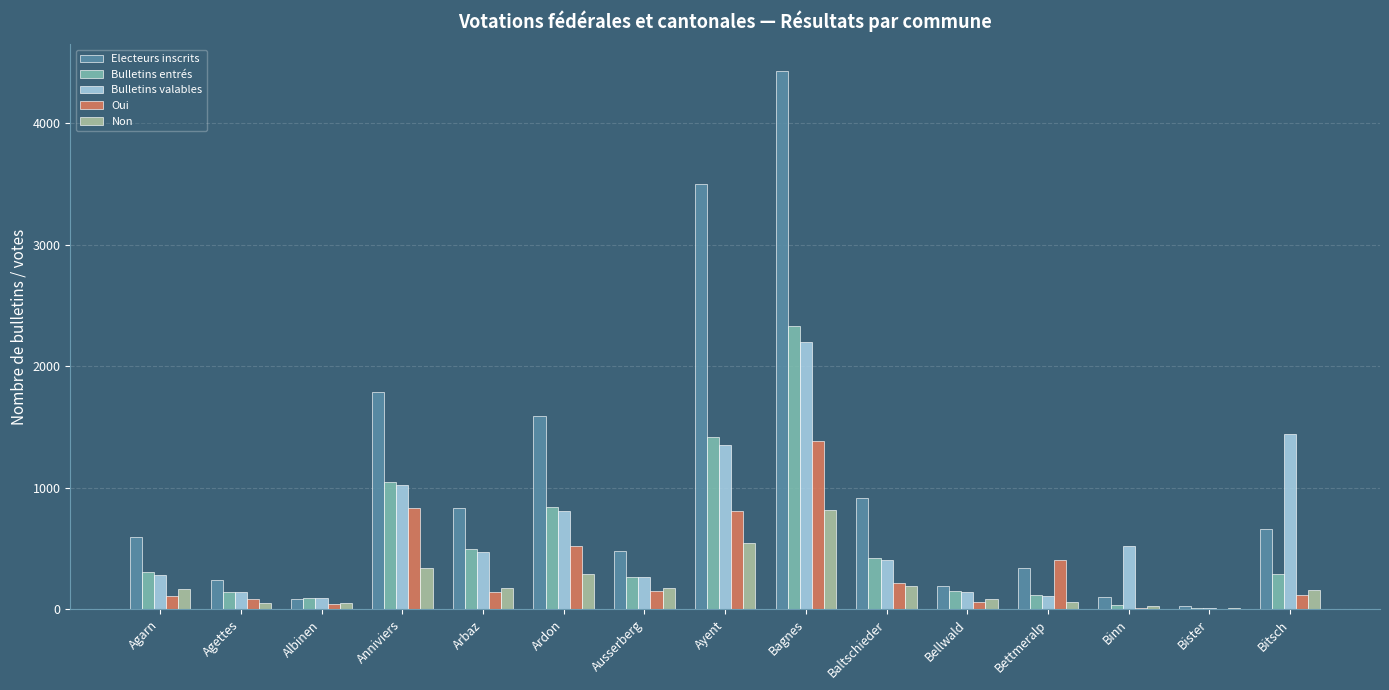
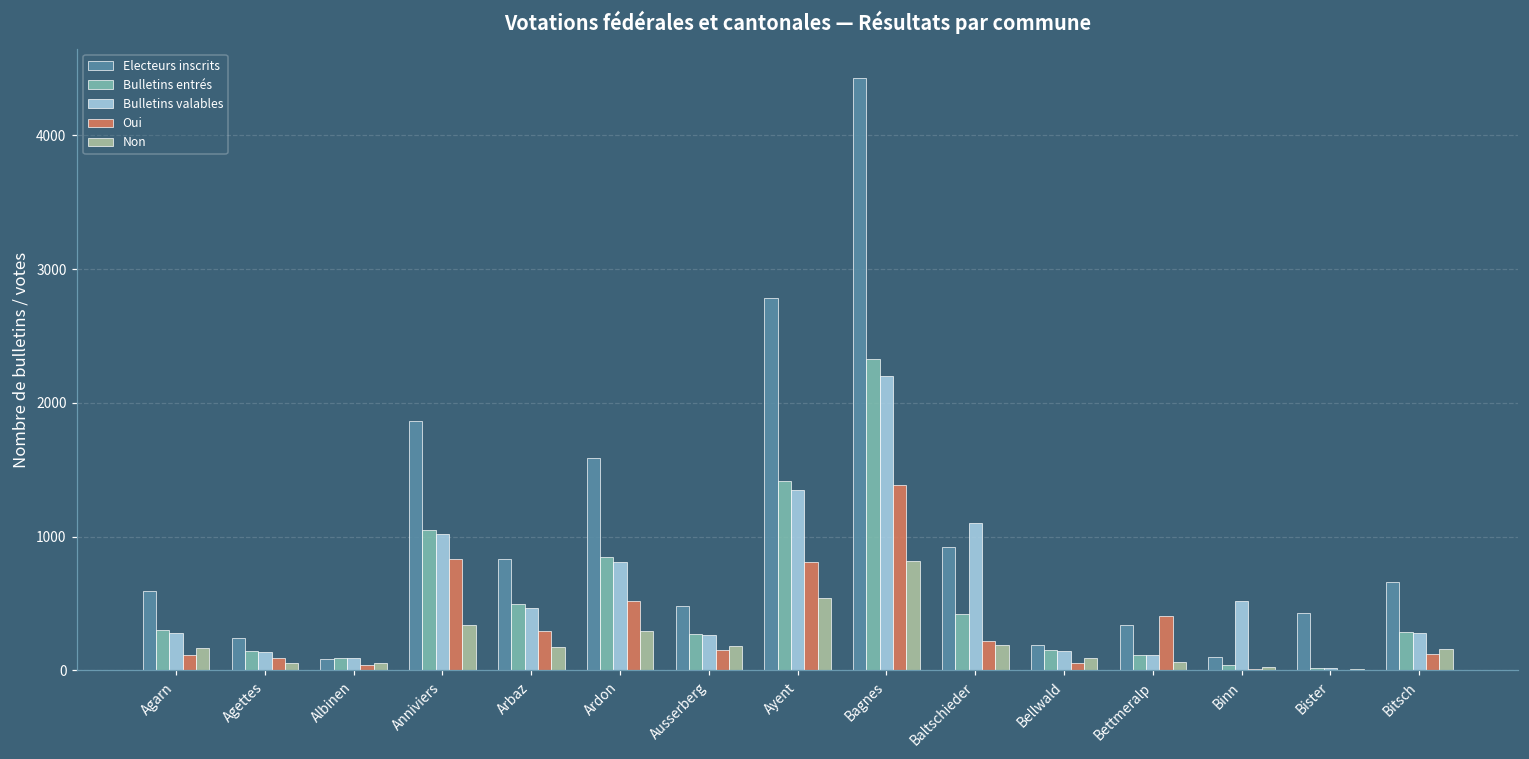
  {
    "Electeurs inscrits": {
      "Agarn": 600,
      "Agettes": 240,
      "Albinen": 90,
-     "Anniviers": 1790,
+     "Anniviers": 1860,
      "Arbaz": 840,
      "Ardon": 1590,
      "Ausserberg": 480,
-     "Ayent": 3500,
+     "Ayent": 2780,
      "Bagnes": 4430,
      "Baltschieder": 920,
      "Bellwald": 190,
      "Bettmeralp": 340,
      "Binn": 100,
-     "Bister": 30,
+     "Bister": 430,
      "Bitsch": 660
    },
    "Bulletins valables": {
      "Agarn": 280,
      "Agettes": 140,
      "Albinen": 90,
      "Anniviers": 1020,
      "Arbaz": 470,
      "Ardon": 810,
      "Ausserberg": 260,
      "Ayent": 1350,
      "Bagnes": 2200,
-     "Baltschieder": 410,
+     "Baltschieder": 1100,
      "Bellwald": 150,
      "Bettmeralp": 110,
      "Binn": 520,
-     "Bitsch": 1440
+     "Bitsch": 280
    },
    "Oui": {
      "Agarn": 110,
      "Agettes": 90,
      "Albinen": 40,
      "Anniviers": 830,
-     "Arbaz": 150,
+     "Arbaz": 290,
      "Ardon": 520,
      "Ausserberg": 150,
      "Ayent": 810,
      "Bagnes": 1380,
      "Baltschieder": 220,
      "Bellwald": 60,
      "Bettmeralp": 410,
      "Bitsch": 120
    }
  }
